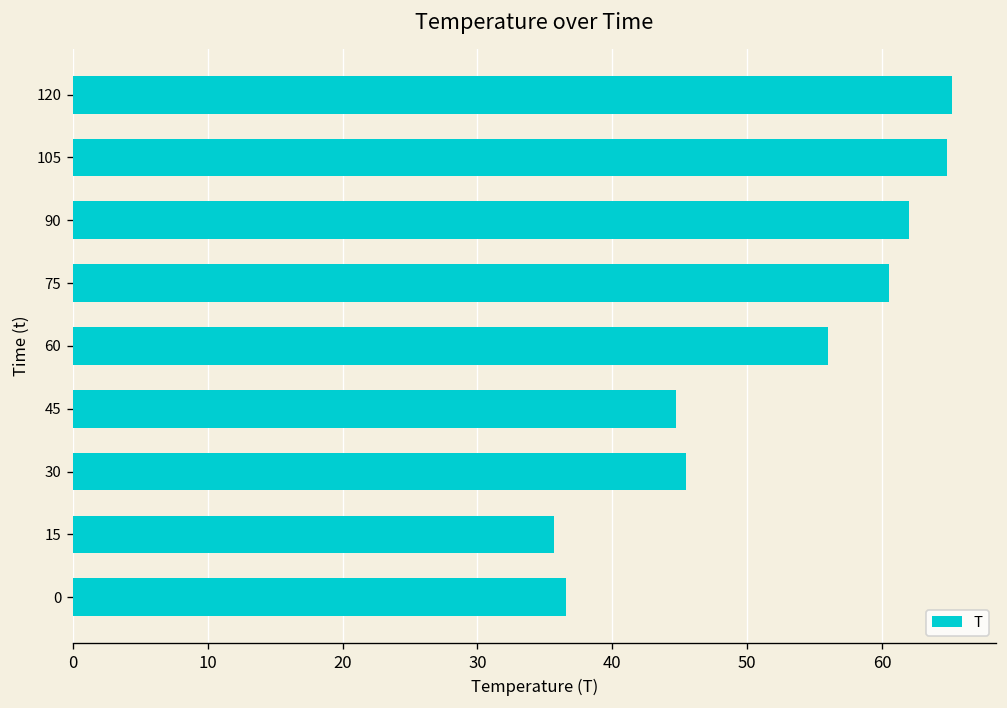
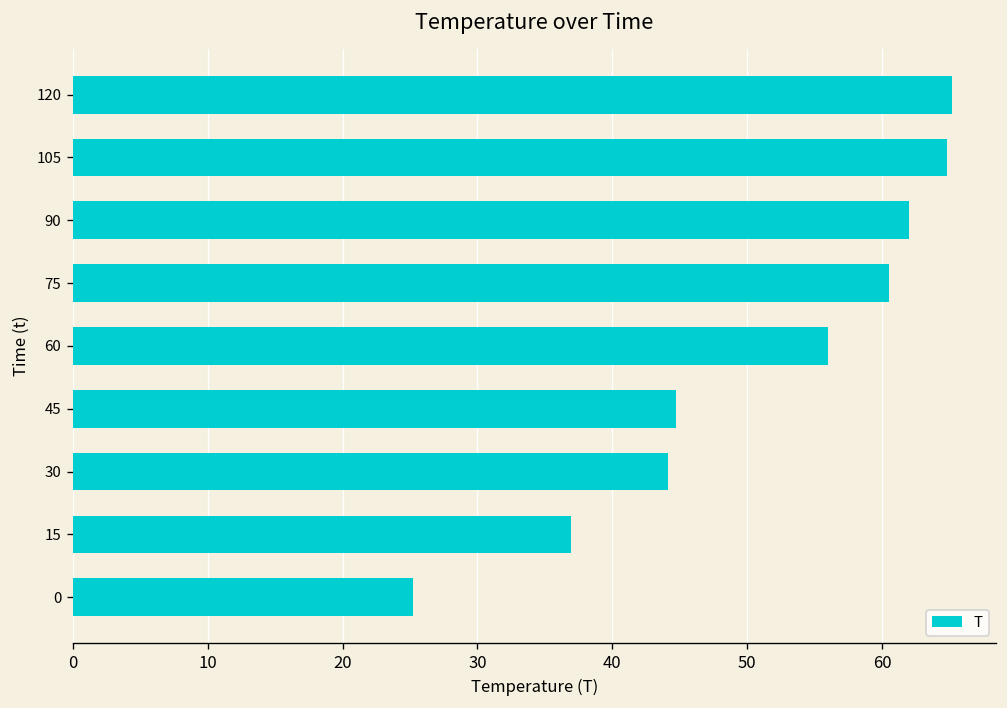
  {
    "120": 65.2,
    "105": 64.8,
    "90": 62.0,
    "75": 60.5,
    "60": 56.0,
    "45": 44.7,
-   "30": 45.5,
-   "15": 35.7,
-   "0": 36.6
+   "30": 44.1,
+   "15": 36.9,
+   "0": 25.2
  }
